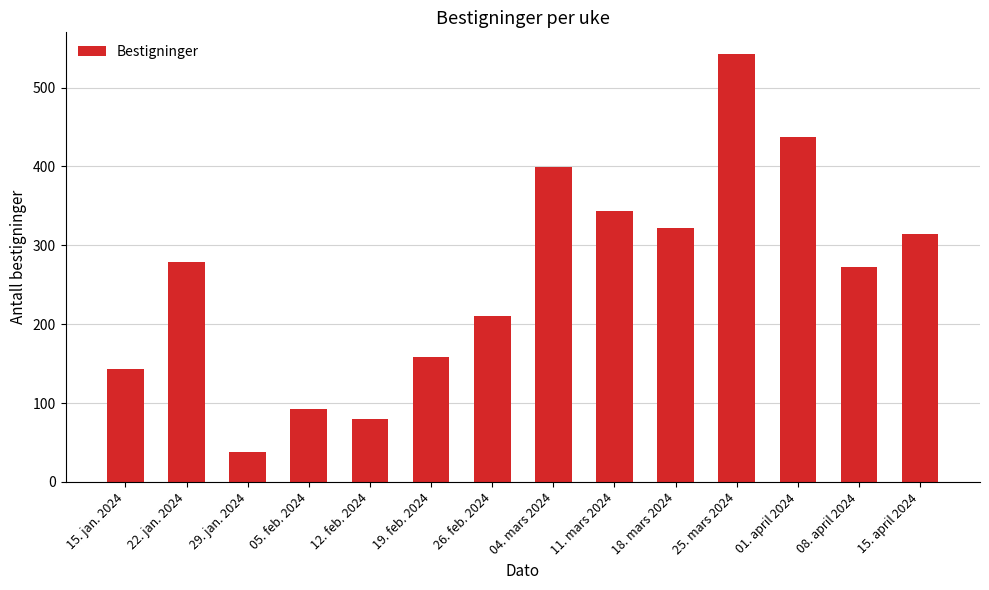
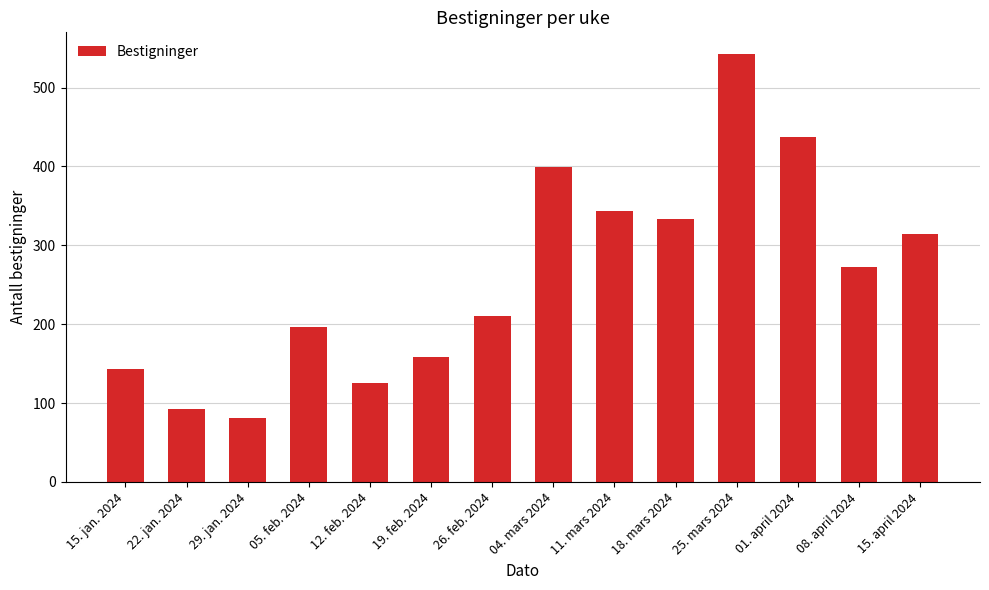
  {
    "15. jan. 2024": 140,
-   "22. jan. 2024": 280,
-   "29. jan. 2024": 40,
-   "05. feb. 2024": 90,
-   "12. feb. 2024": 80,
+   "22. jan. 2024": 90,
+   "29. jan. 2024": 80,
+   "05. feb. 2024": 200,
+   "12. feb. 2024": 130,
    "19. feb. 2024": 160,
    "26. feb. 2024": 210,
    "04. mars 2024": 400,
    "11. mars 2024": 340,
-   "18. mars 2024": 320,
+   "18. mars 2024": 330,
    "25. mars 2024": 540,
    "01. april 2024": 440,
    "08. april 2024": 270,
    "15. april 2024": 310
  }
